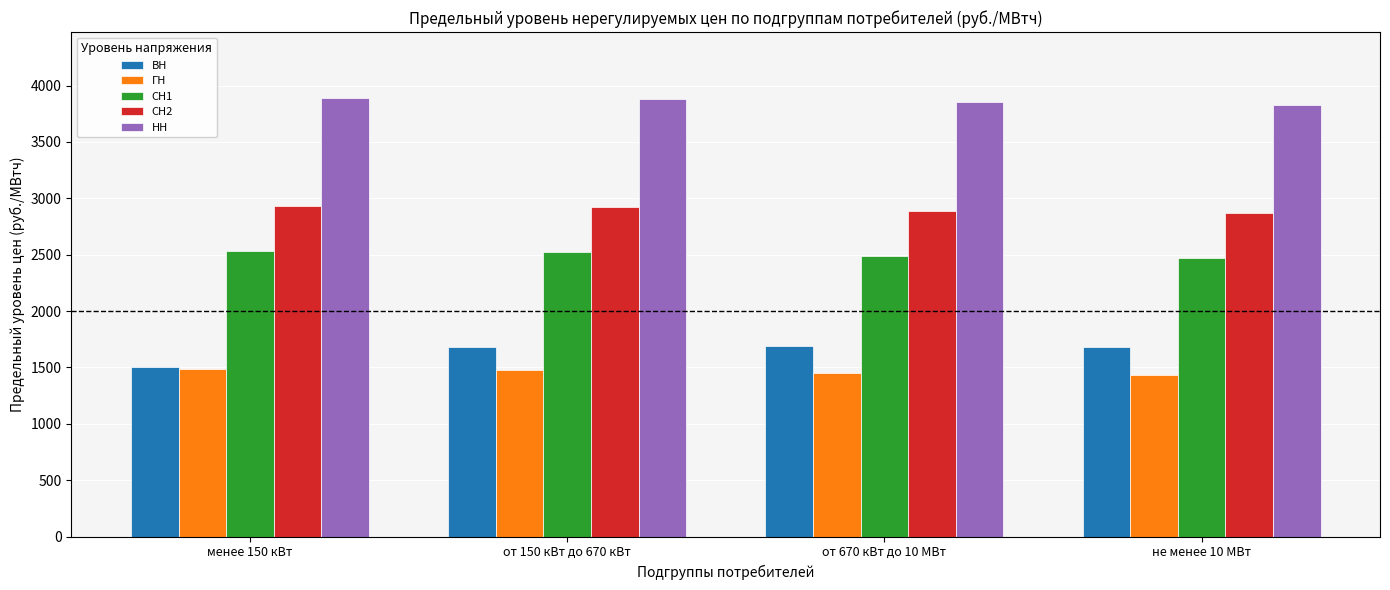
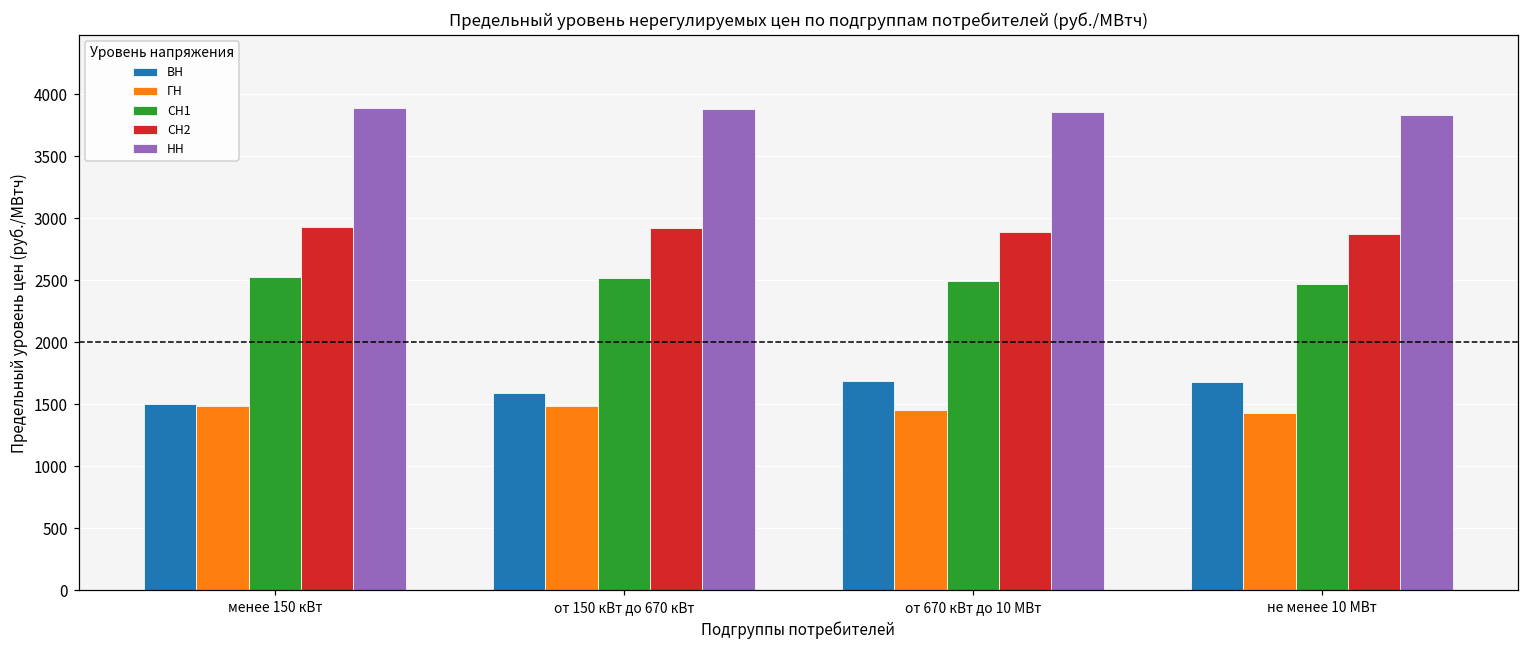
  {
    "ВН": {
      "менее 150 кВт": 1500,
-     "от 150 кВт до 670 кВт": 1680,
+     "от 150 кВт до 670 кВт": 1590,
      "от 670 кВт до 10 МВт": 1690,
      "не менее 10 МВт": 1680
    },
    "ГН": {
      "менее 150 кВт": 1490,
      "от 150 кВт до 670 кВт": 1480,
      "от 670 кВт до 10 МВт": 1450,
      "не менее 10 МВт": 1430
    },
    "СН1": {
      "менее 150 кВт": 2530,
      "от 150 кВт до 670 кВт": 2520,
      "от 670 кВт до 10 МВт": 2490,
      "не менее 10 МВт": 2470
    },
    "СН2": {
      "менее 150 кВт": 2930,
      "от 150 кВт до 670 кВт": 2920,
      "от 670 кВт до 10 МВт": 2890,
      "не менее 10 МВт": 2870
    },
    "НН": {
      "менее 150 кВт": 3890,
      "от 150 кВт до 670 кВт": 3880,
      "от 670 кВт до 10 МВт": 3850,
      "не менее 10 МВт": 3830
    }
  }
